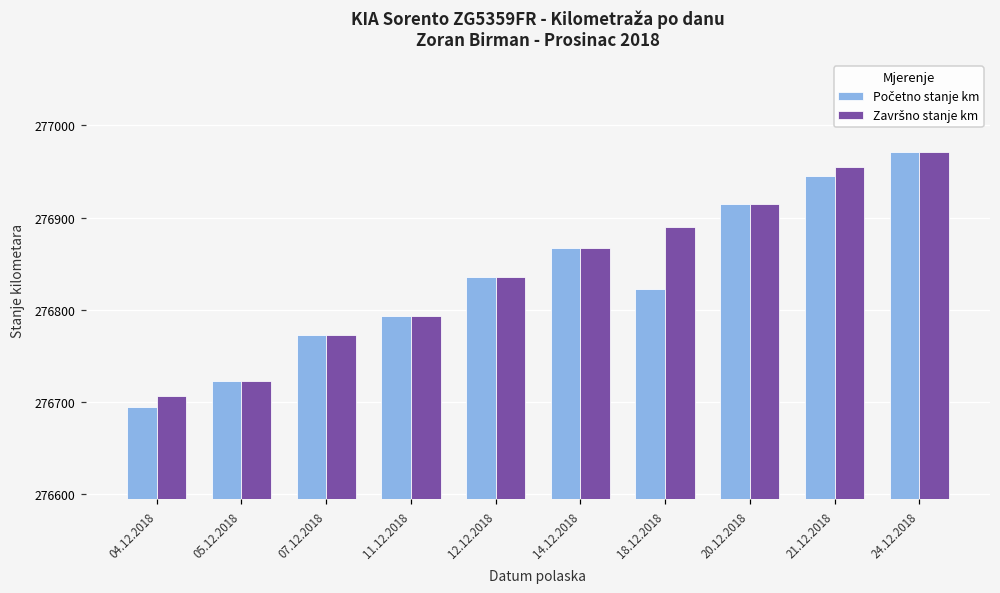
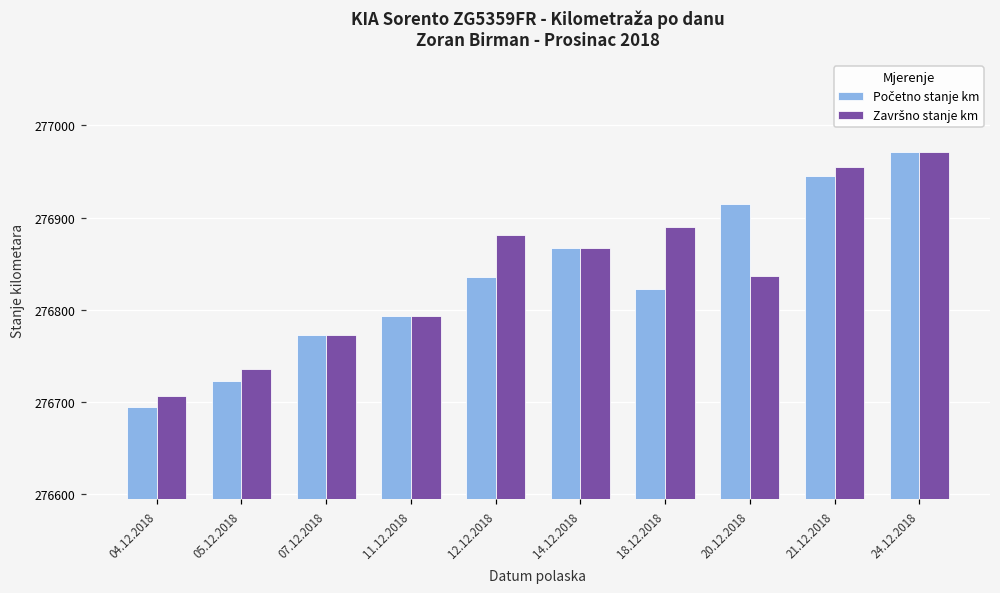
  {
    "Početno stanje km": {
      "04.12.2018": 276690,
      "05.12.2018": 276720,
      "07.12.2018": 276770,
      "11.12.2018": 276790,
      "12.12.2018": 276840,
      "14.12.2018": 276870,
      "18.12.2018": 276820,
      "20.12.2018": 276920,
      "21.12.2018": 276950,
      "24.12.2018": 276970
    },
    "Završno stanje km": {
      "04.12.2018": 276710,
-     "05.12.2018": 276720,
+     "05.12.2018": 276740,
      "07.12.2018": 276770,
      "11.12.2018": 276790,
-     "12.12.2018": 276840,
+     "12.12.2018": 276880,
      "14.12.2018": 276870,
      "18.12.2018": 276890,
-     "20.12.2018": 276920,
+     "20.12.2018": 276840,
      "21.12.2018": 276960,
      "24.12.2018": 276970
    }
  }
